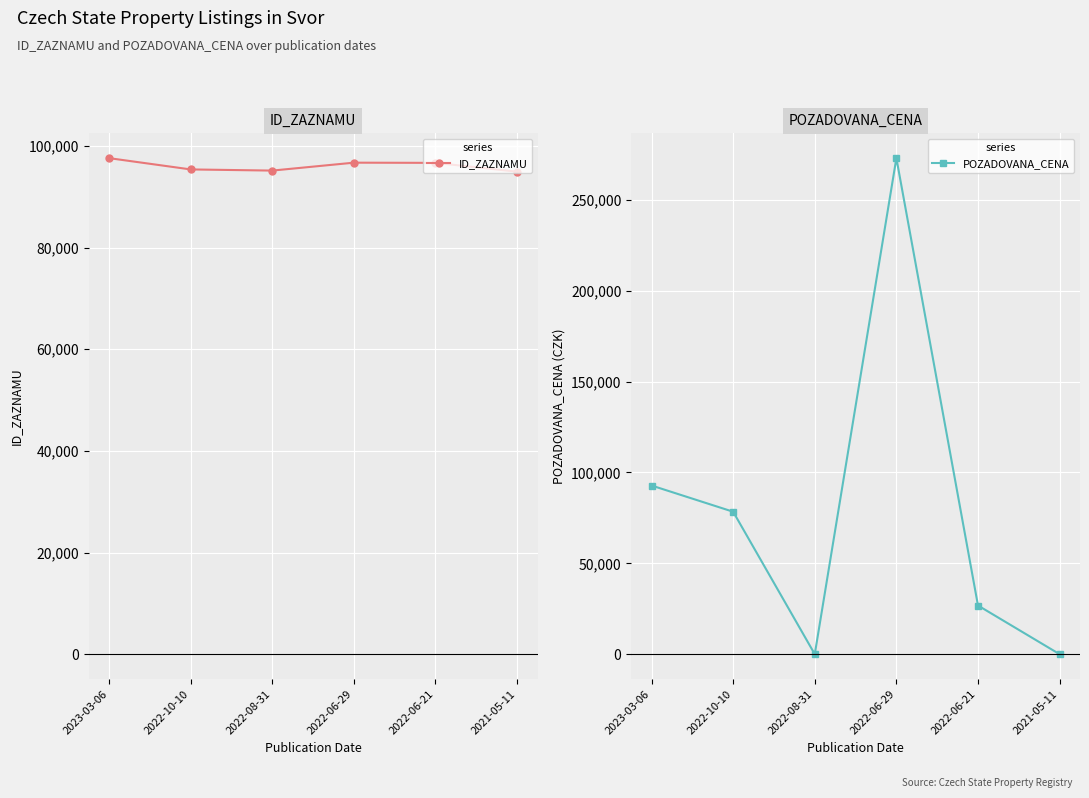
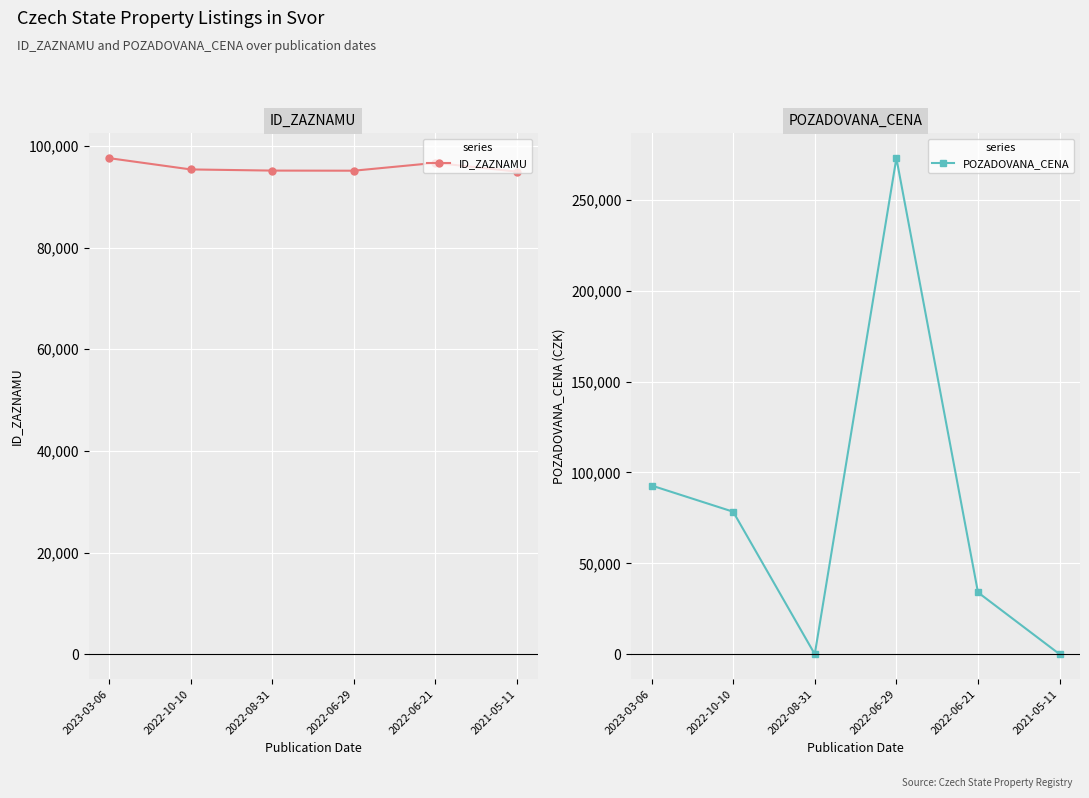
  {
    "ID_ZAZNAMU": {
      "2023-03-06": "98,000",
      "2022-10-10": "95,000",
      "2022-08-31": "95,000",
-     "2022-06-29": "97,000"
+     "2022-06-29": "95,000"
    },
    "POZADOVANA_CENA": {
      "2023-03-06": "93,000",
      "2022-10-10": "78,000",
      "2022-08-31": "0",
      "2022-06-29": "273,000",
-     "2022-06-21": "27,000",
+     "2022-06-21": "34,000",
      "2021-05-11": "0"
    }
  }
